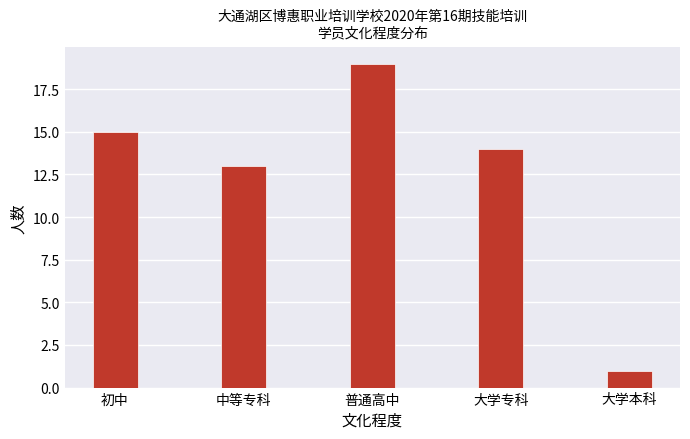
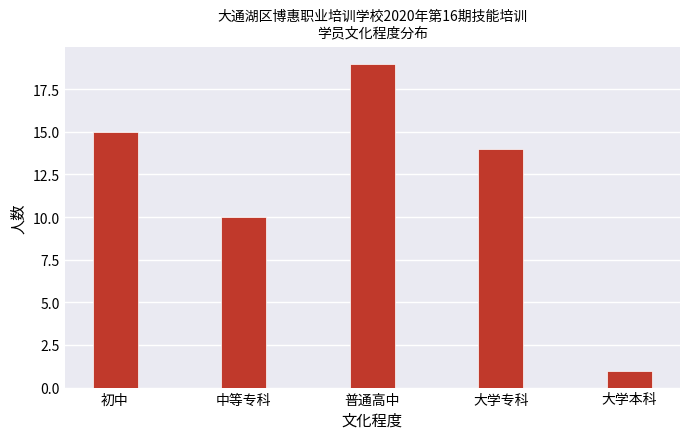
  {
    "初中": 15,
-   "中等专科": 13,
+   "中等专科": 10,
    "普通高中": 19,
    "大学专科": 14,
    "大学本科": 1
  }
